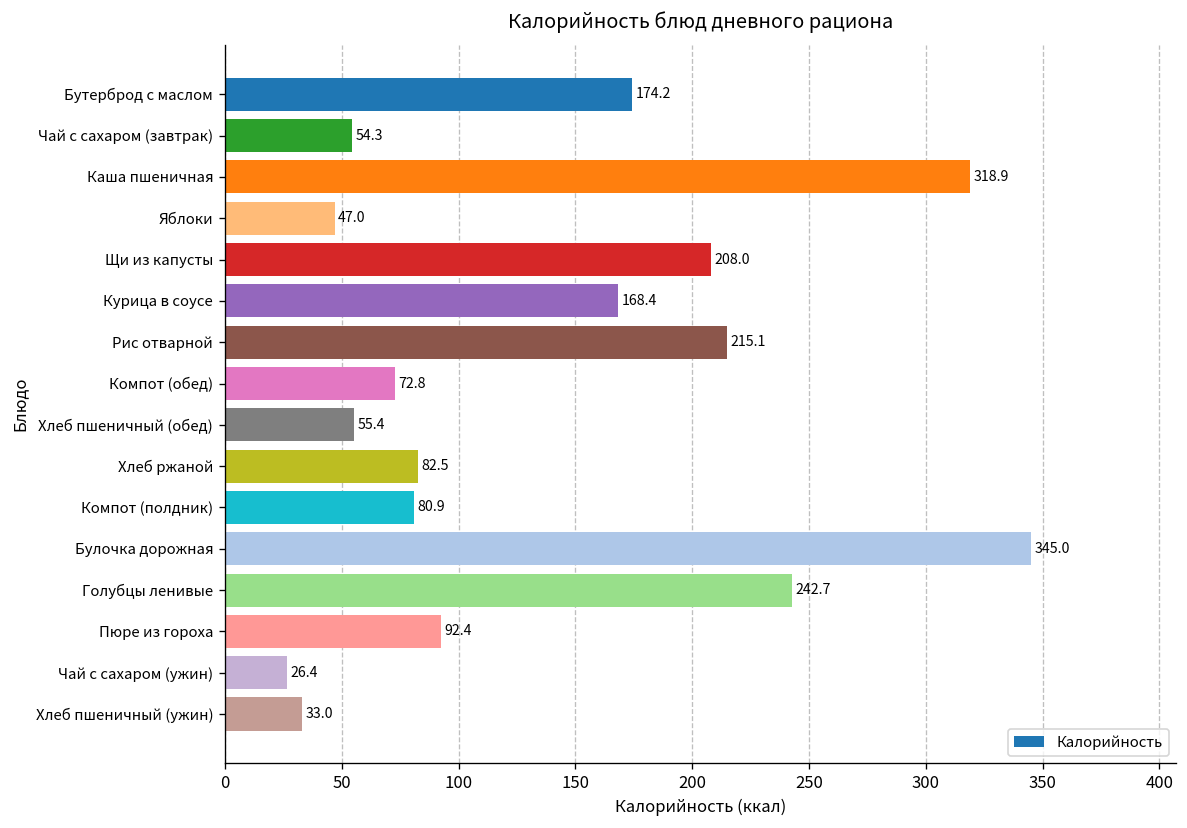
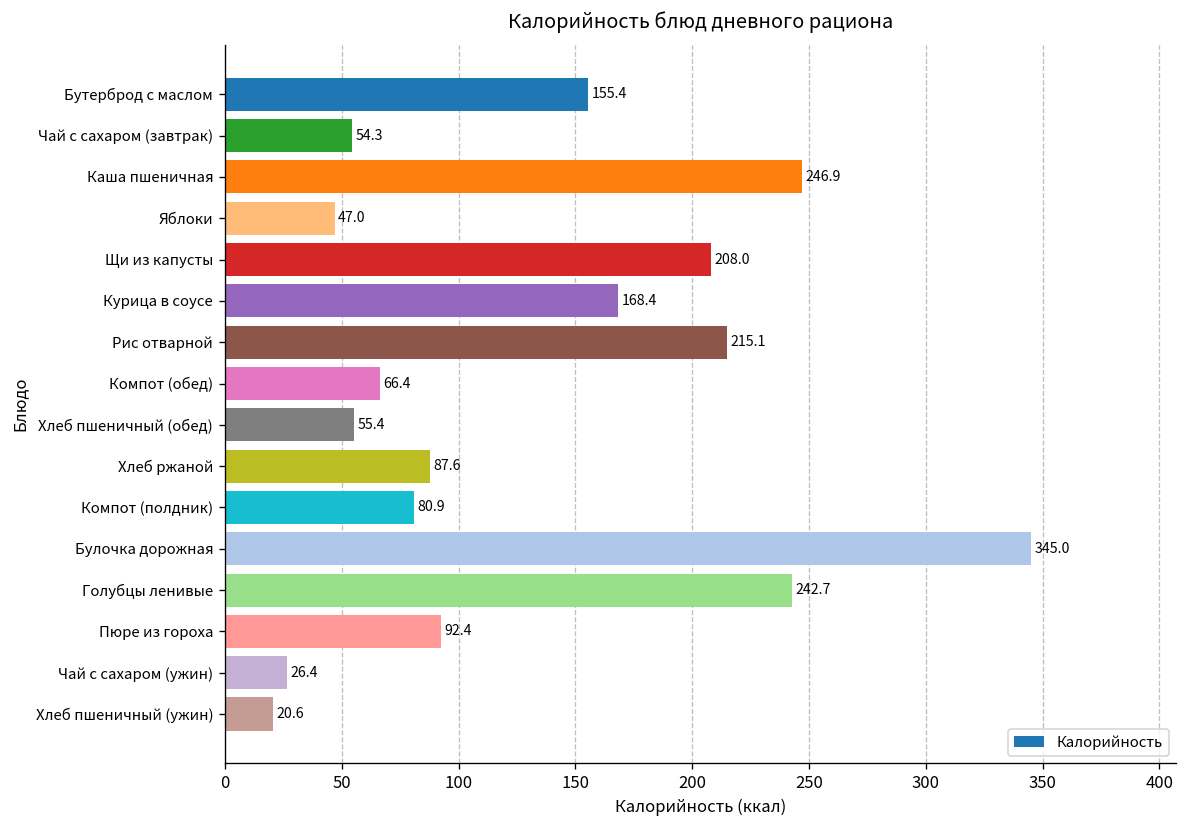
  {
-   "Бутерброд с маслом": 174.2,
+   "Бутерброд с маслом": 155.4,
    "Чай с сахаром (завтрак)": 54.3,
-   "Каша пшеничная": 318.9,
+   "Каша пшеничная": 246.9,
    "Яблоки": 47.0,
    "Щи из капусты": 208.0,
    "Курица в соусе": 168.4,
    "Рис отварной": 215.1,
-   "Компот (обед)": 72.8,
+   "Компот (обед)": 66.4,
    "Хлеб пшеничный (обед)": 55.4,
-   "Хлеб ржаной": 82.5,
+   "Хлеб ржаной": 87.6,
    "Компот (полдник)": 80.9,
    "Булочка дорожная": 345.0,
    "Голубцы ленивые": 242.7,
    "Пюре из гороха": 92.4,
    "Чай с сахаром (ужин)": 26.4,
-   "Хлеб пшеничный (ужин)": 33.0
+   "Хлеб пшеничный (ужин)": 20.6
  }
